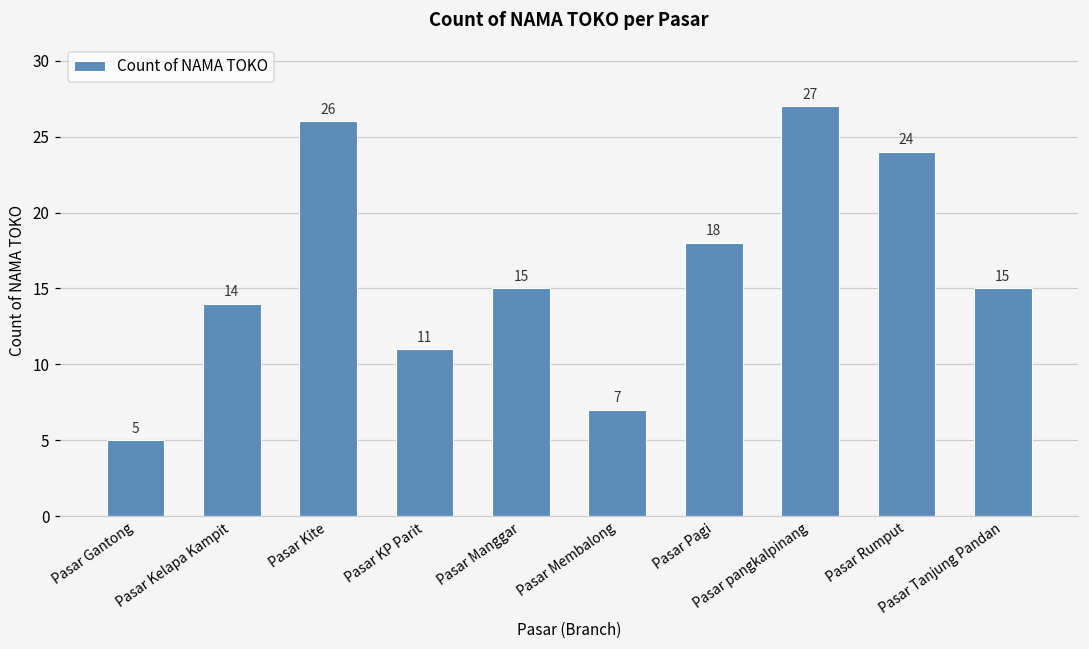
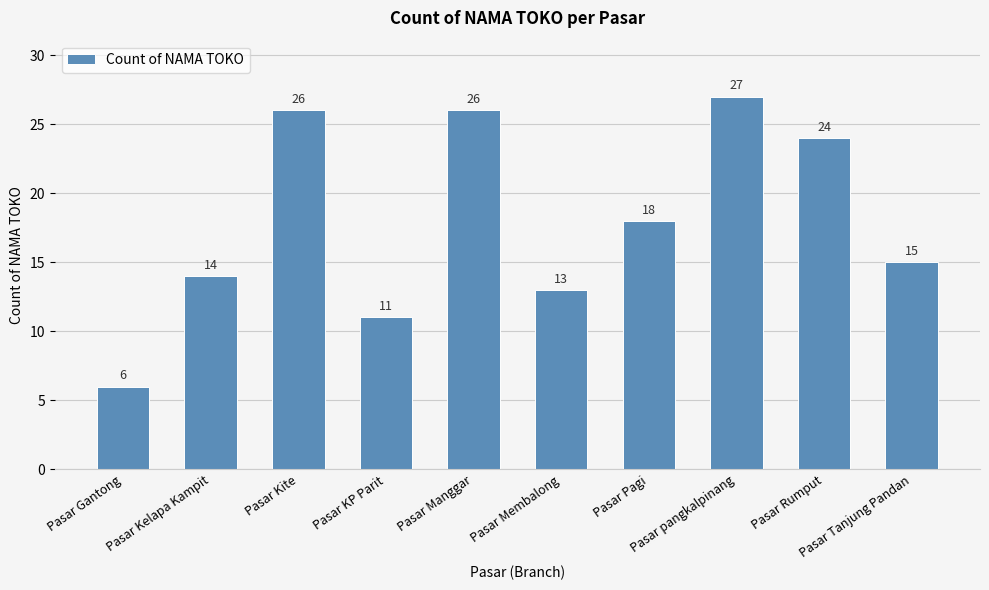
  {
-   "Pasar Gantong": 5,
+   "Pasar Gantong": 6,
    "Pasar Kelapa Kampit": 14,
    "Pasar Kite": 26,
    "Pasar KP Parit": 11,
-   "Pasar Manggar": 15,
-   "Pasar Membalong": 7,
+   "Pasar Manggar": 26,
+   "Pasar Membalong": 13,
    "Pasar Pagi": 18,
    "Pasar pangkalpinang": 27,
    "Pasar Rumput": 24,
    "Pasar Tanjung Pandan": 15
  }
